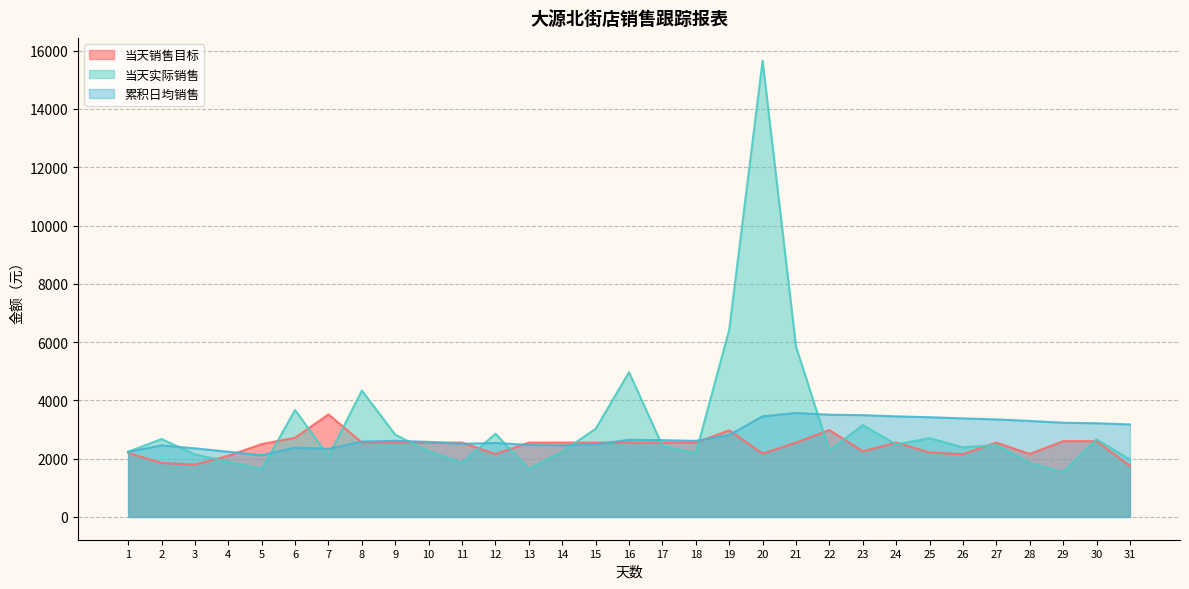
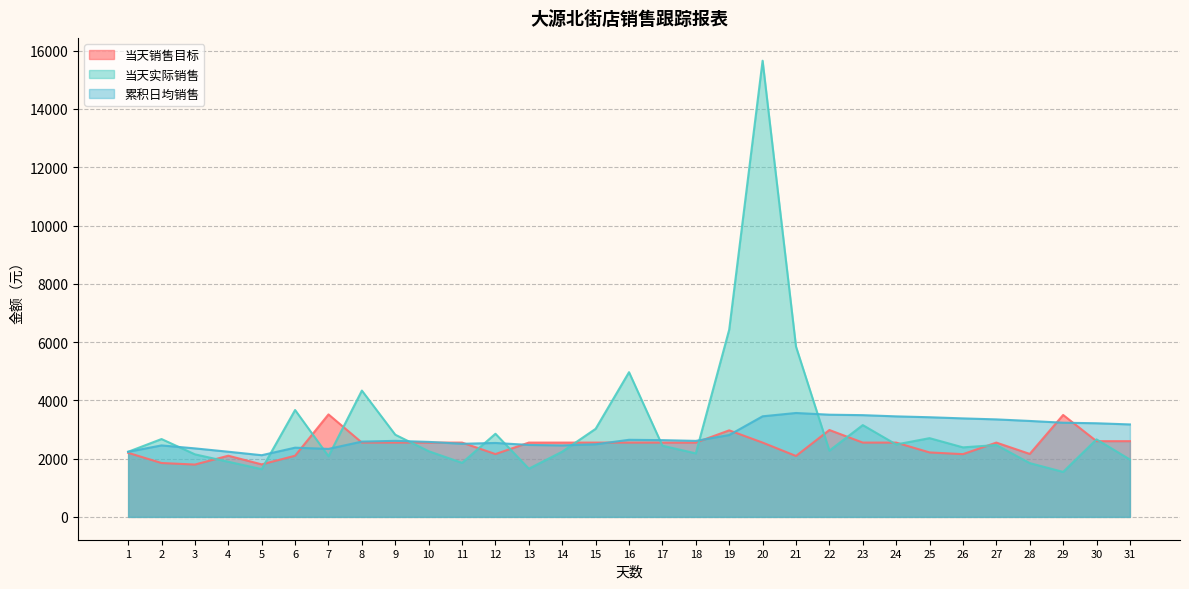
  {
    "当天销售目标": {
      "2": 1900,
      "3": 1800,
      "4": 2100,
-     "5": 2500,
-     "6": 2700,
+     "5": 1800,
+     "6": 2100,
      "7": 3500,
      "12": 2200,
      "14": 2600,
      "16": 2600,
      "19": 3000,
-     "20": 2200,
-     "21": 2600,
+     "20": 2600,
+     "21": 2100,
      "22": 3000,
-     "23": 2300,
+     "23": 2600,
      "25": 2200,
      "26": 2200,
      "28": 2200,
-     "29": 2600,
-     "31": 1800
+     "29": 3500,
+     "31": 2600
    }
  }
